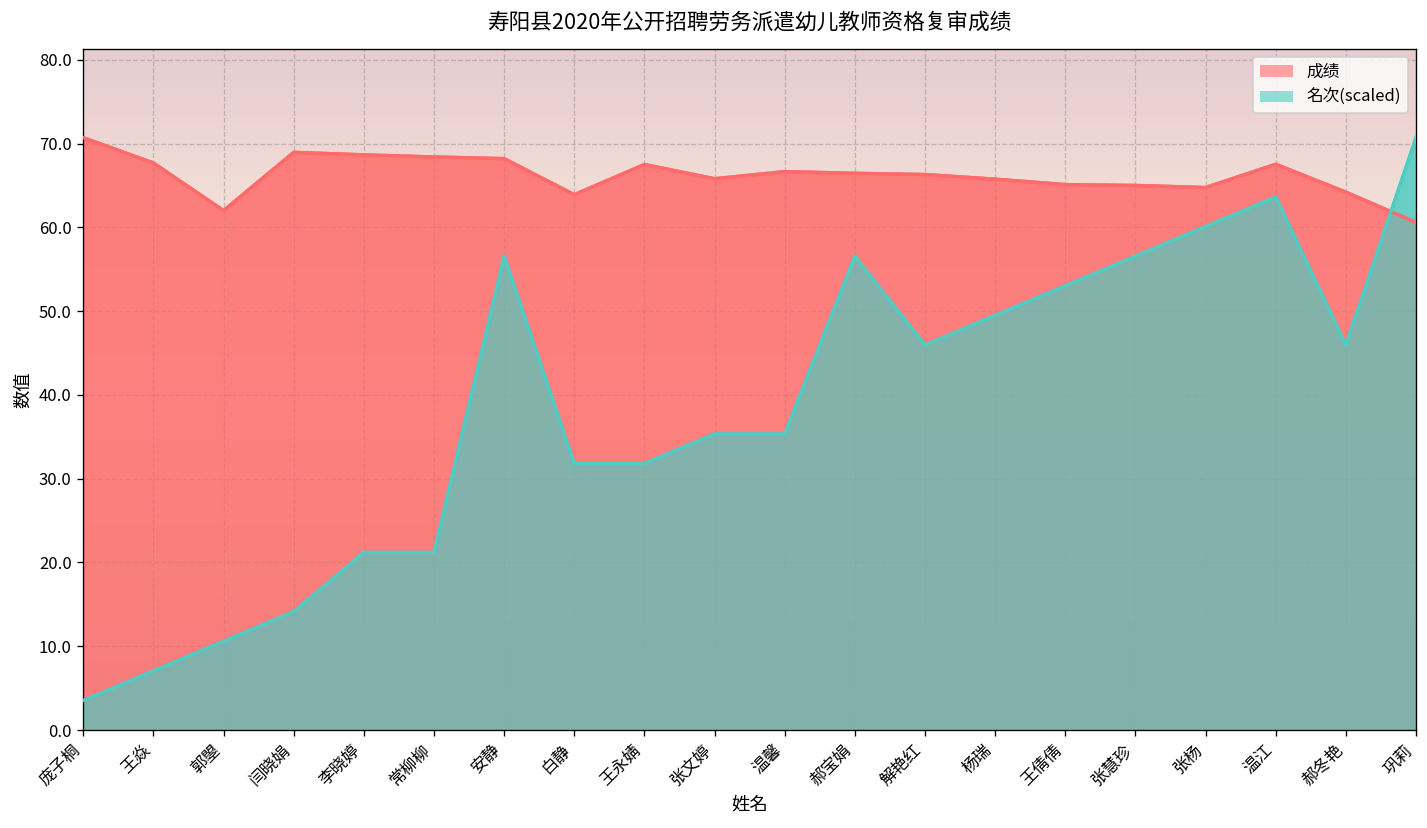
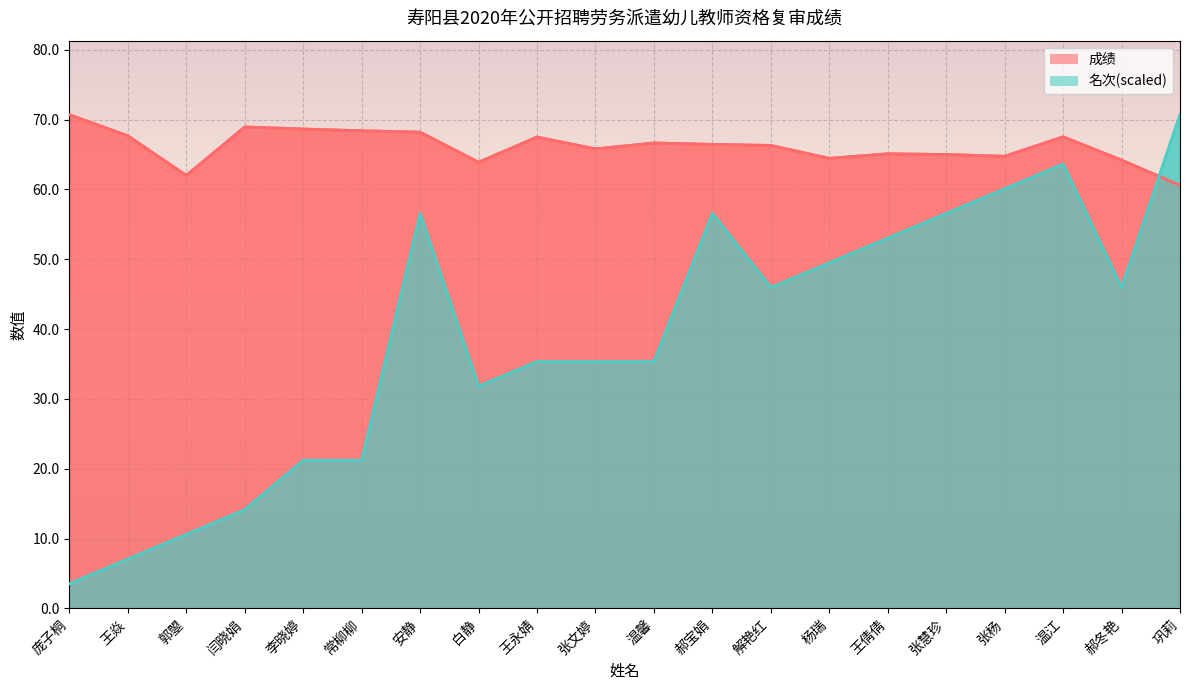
  {
    "成绩": {
      "庞子桐": 71,
      "王焱": 68,
      "郭曌": 62,
      "闫晓娟": 69,
      "李晓婷": 69,
      "常柳柳": 68,
      "安静": 68,
      "白静": 64,
      "王永婧": 68,
      "张文婷": 66,
      "温馨": 67,
      "郝宝娟": 66,
      "解艳红": 66,
-     "杨瑞": 66,
+     "杨瑞": 64,
      "王倩倩": 65,
      "张慧珍": 65,
      "张杨": 65,
      "温江": 68,
      "郝冬艳": 64,
      "巩莉": 61
    },
    "名次(scaled)": {
      "庞子桐": 4,
      "王焱": 7,
      "郭曌": 11,
      "闫晓娟": 14,
      "李晓婷": 21,
      "常柳柳": 21,
      "安静": 57,
      "白静": 32,
-     "王永婧": 32,
+     "王永婧": 35,
      "张文婷": 35,
      "温馨": 35,
      "郝宝娟": 57,
      "解艳红": 46,
      "杨瑞": 49,
      "王倩倩": 53,
      "张慧珍": 57,
      "张杨": 60,
      "温江": 64,
      "郝冬艳": 46,
      "巩莉": 71
    }
  }
